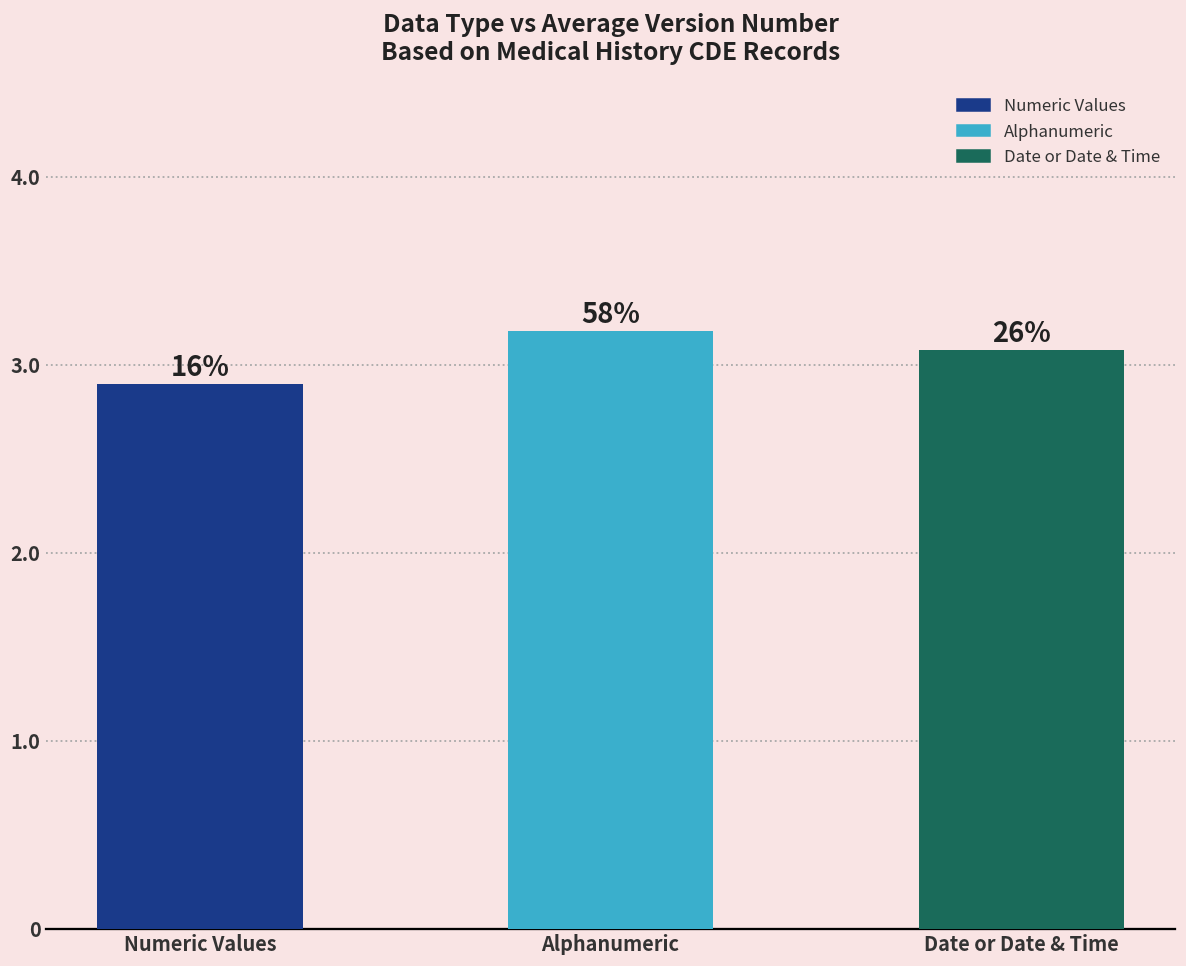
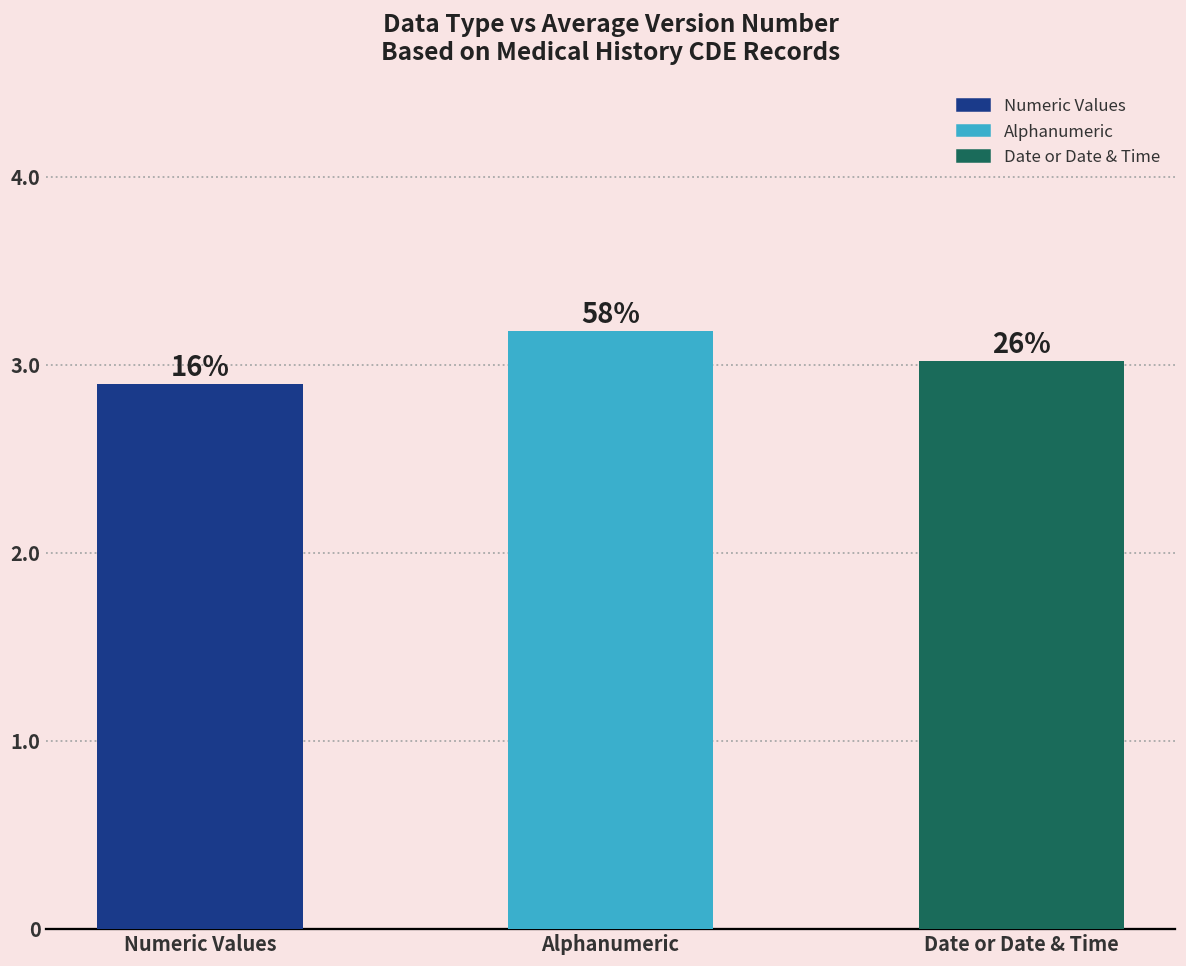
  {
-   "Date or Date & Time": 3.08
+   "Date or Date & Time": 3.02
  }
